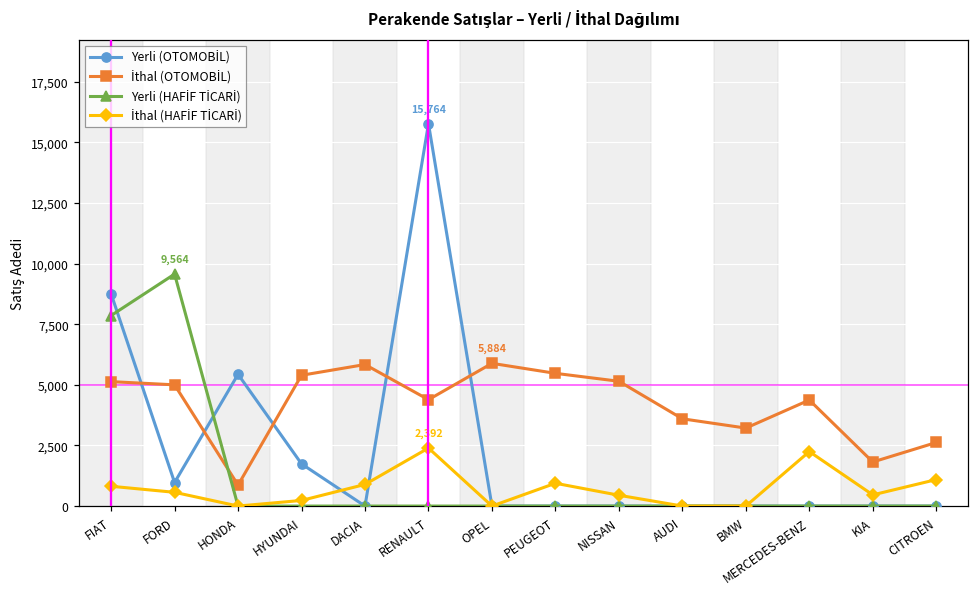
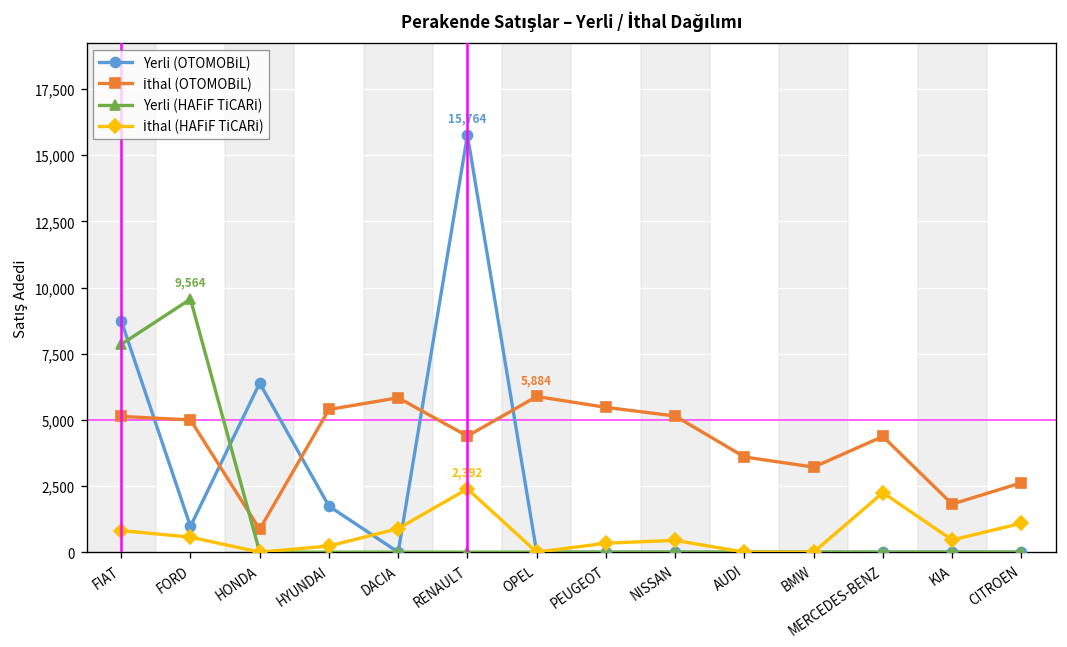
  {
    "Yerli (OTOMOBİL)": {
      "FIAT": "8,800",
      "FORD": "1,000",
-     "HONDA": "5,400",
+     "HONDA": "6,400",
      "HYUNDAI": "1,700"
    },
    "İthal (OTOMOBİL)": {
      "OPEL": "5,884"
    },
    "Yerli (HAFİF TİCARİ)": {
      "FORD": "9,564"
    },
    "İthal (HAFİF TİCARİ)": {
      "FIAT": "800",
      "FORD": "600",
      "HYUNDAI": "200",
      "DACIA": "900",
-     "PEUGEOT": "900",
+     "PEUGEOT": "300",
      "NISSAN": "400",
      "MERCEDES-BENZ": "2,200",
      "KIA": "500",
      "CITROEN": "1,100"
    }
  }
